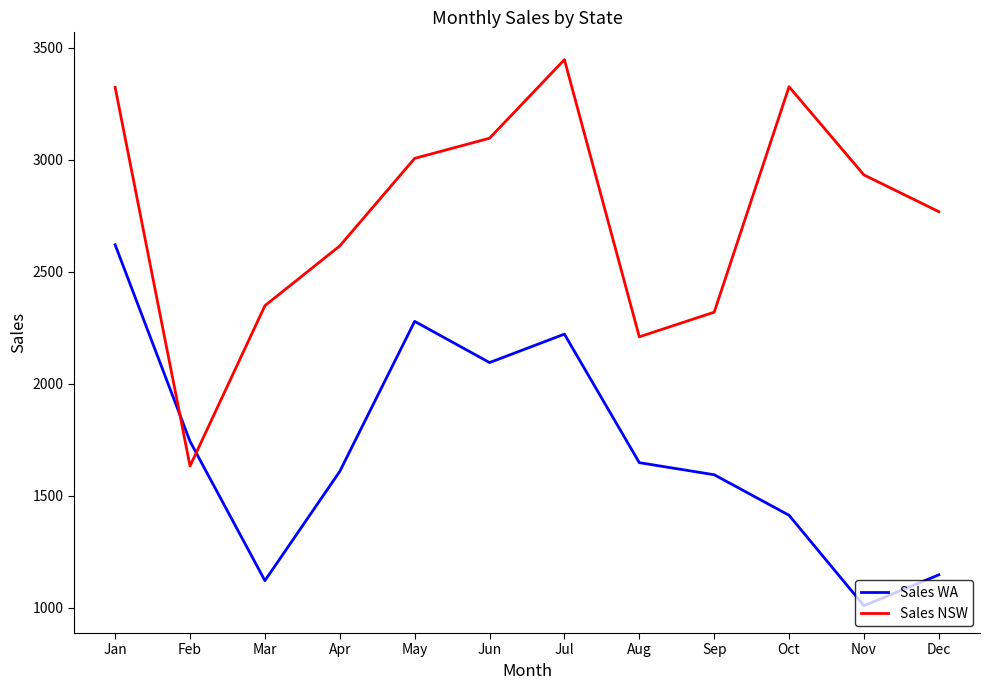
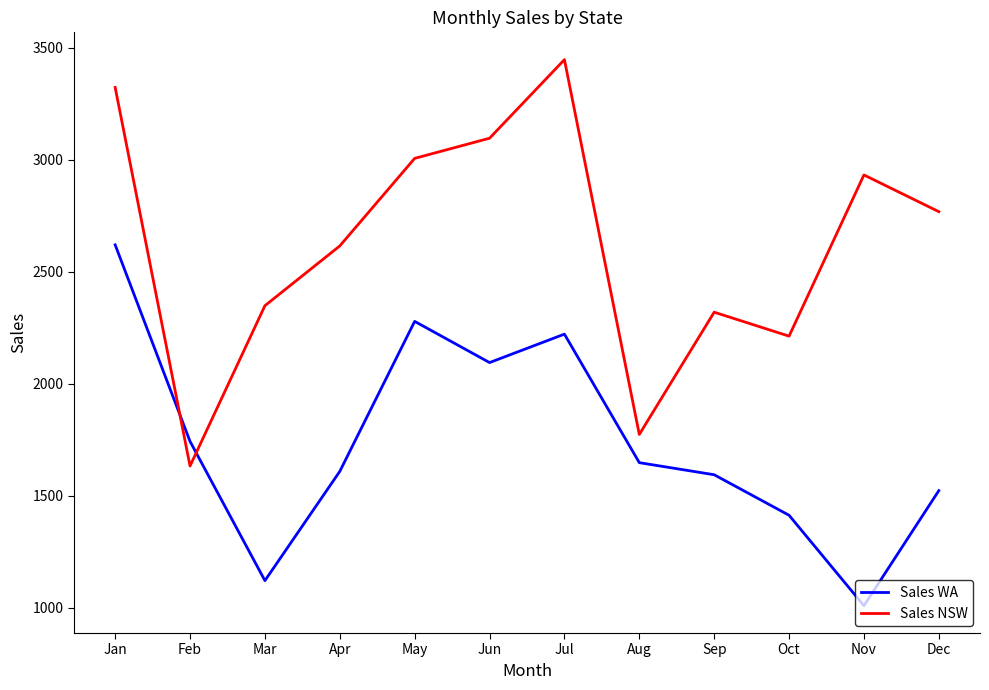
  {
    "Sales WA": {
      "Jan": 2620,
      "Feb": 1740,
      "Mar": 1120,
      "Apr": 1610,
      "May": 2280,
      "Jun": 2090,
      "Jul": 2220,
      "Aug": 1650,
      "Sep": 1590,
      "Oct": 1410,
-     "Dec": 1150
+     "Dec": 1520
    },
    "Sales NSW": {
      "Jan": 3320,
      "Feb": 1630,
      "Mar": 2350,
      "Apr": 2620,
      "May": 3010,
      "Jun": 3100,
      "Jul": 3450,
-     "Aug": 2210,
+     "Aug": 1770,
      "Sep": 2320,
-     "Oct": 3330,
+     "Oct": 2210,
      "Nov": 2930,
      "Dec": 2770
    }
  }
